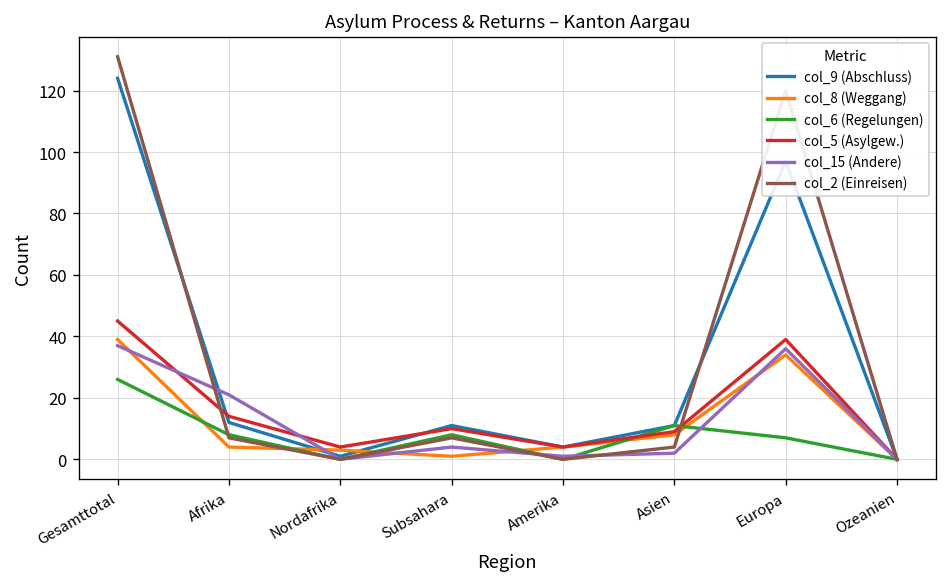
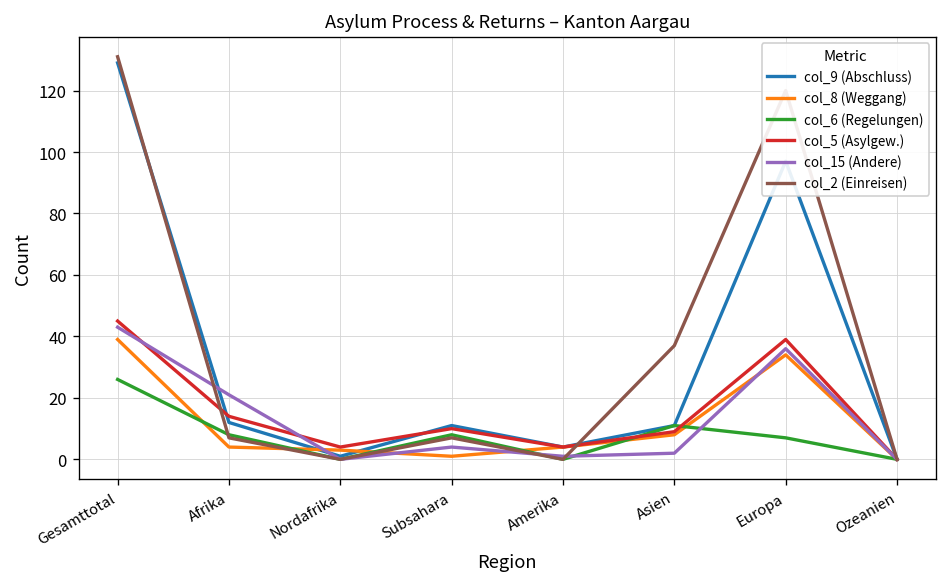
  {
    "col_9 (Abschluss)": {
-     "Gesamttotal": 124,
+     "Gesamttotal": 129,
      "Afrika": 12
    },
    "col_8 (Weggang)": {
      "Gesamttotal": 39,
      "Afrika": 4,
      "Subsahara": 1,
      "Europa": 34
    },
    "col_6 (Regelungen)": {
      "Gesamttotal": 26,
      "Afrika": 8,
      "Subsahara": 8,
      "Europa": 7
    },
    "col_5 (Asylgew.)": {
      "Gesamttotal": 45,
      "Afrika": 14,
      "Europa": 39
    },
    "col_15 (Andere)": {
-     "Gesamttotal": 37,
+     "Gesamttotal": 43,
      "Afrika": 21,
      "Subsahara": 4,
      "Asien": 2,
      "Europa": 36
    },
    "col_2 (Einreisen)": {
      "Gesamttotal": 131,
      "Afrika": 7,
      "Subsahara": 7,
-     "Asien": 4
+     "Asien": 37
    }
  }
